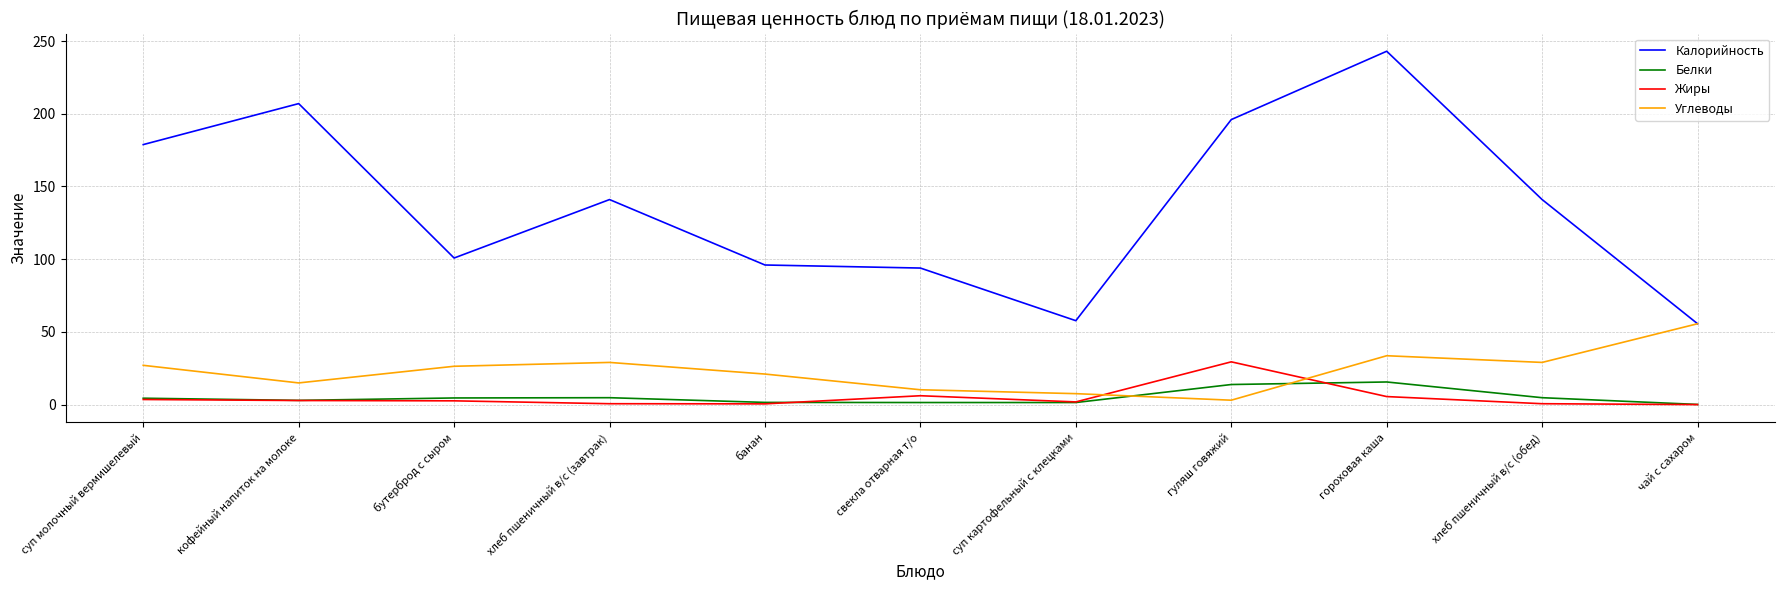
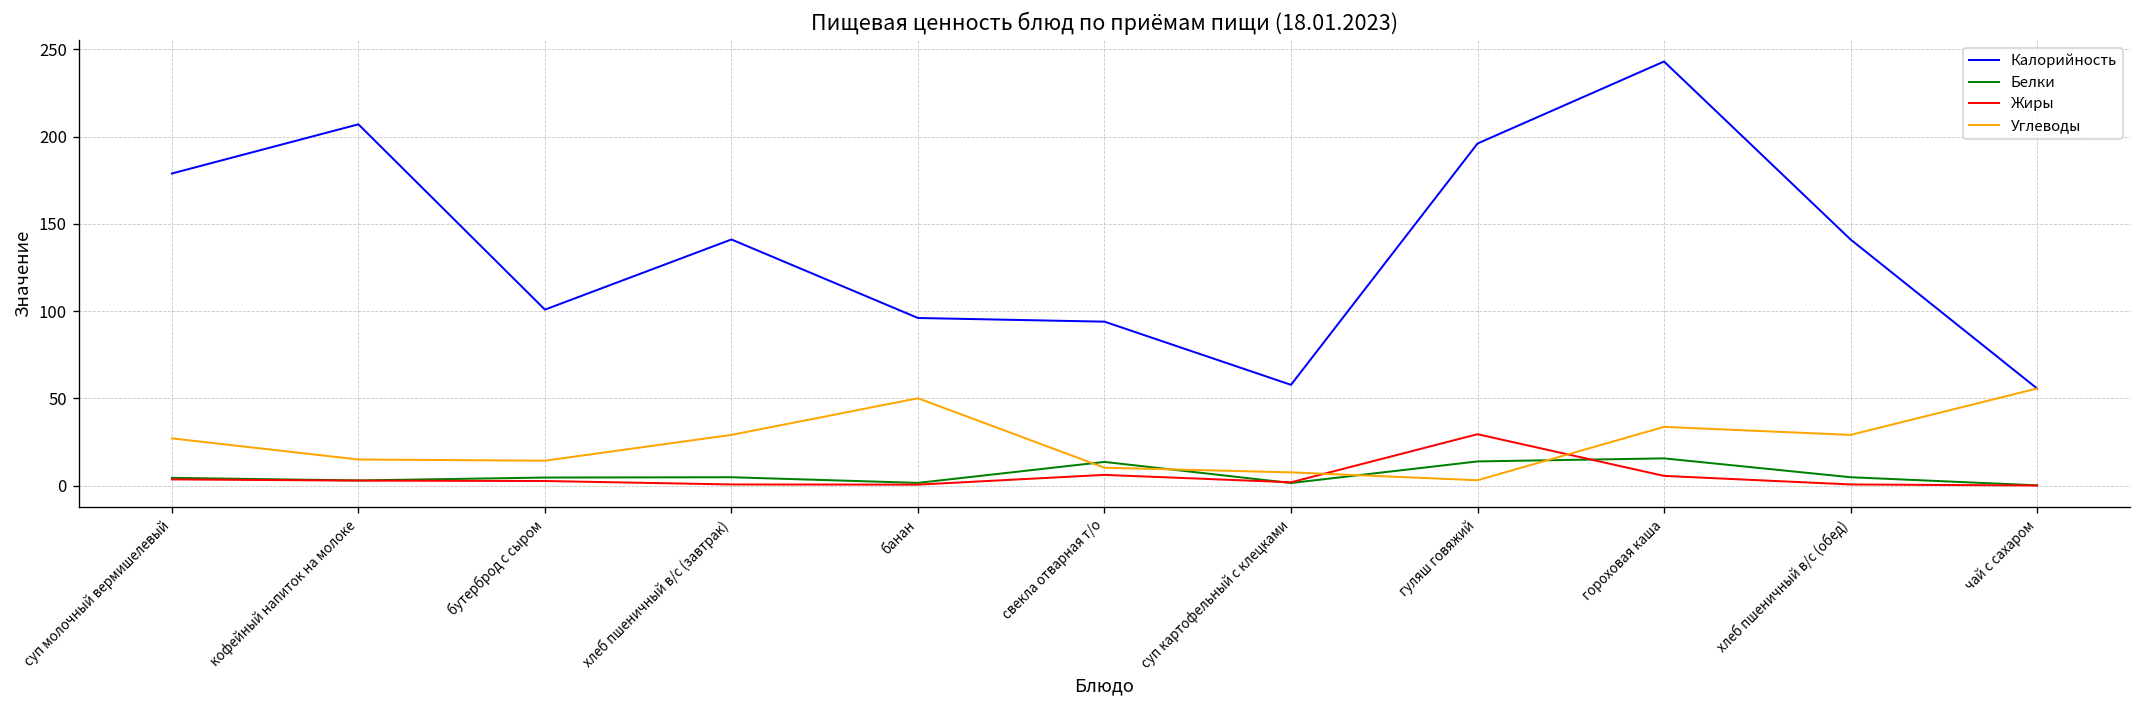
  {
    "Калорийность": {
      "суп молочный вермишелевый": 179,
      "кофейный напиток на молоке": 207,
      "бутерброд с сыром": 101,
      "хлеб пшеничный в/с (завтрак)": 141,
      "банан": 96,
      "свекла отварная т/о": 94,
      "суп картофельный с клецками": 58,
      "гуляш говяжий": 196,
      "гороховая каша": 243,
      "хлеб пшеничный в/с (обед)": 141
    },
    "Белки": {
      "бутерброд с сыром": 5,
      "хлеб пшеничный в/с (завтрак)": 5,
-     "свекла отварная т/о": 1,
+     "свекла отварная т/о": 14,
      "гуляш говяжий": 14,
      "гороховая каша": 16,
      "хлеб пшеничный в/с (обед)": 5
    },
    "Жиры": {
      "бутерброд с сыром": 3,
      "хлеб пшеничный в/с (завтрак)": 1,
      "свекла отварная т/о": 6,
      "гуляш говяжий": 29,
      "гороховая каша": 6,
      "хлеб пшеничный в/с (обед)": 1
    },
    "Углеводы": {
      "суп молочный вермишелевый": 27,
      "кофейный напиток на молоке": 15,
-     "бутерброд с сыром": 26,
+     "бутерброд с сыром": 14,
      "хлеб пшеничный в/с (завтрак)": 29,
-     "банан": 21,
+     "банан": 50,
      "свекла отварная т/о": 10,
      "суп картофельный с клецками": 8,
      "гуляш говяжий": 3,
      "гороховая каша": 34,
      "хлеб пшеничный в/с (обед)": 29
    }
  }
